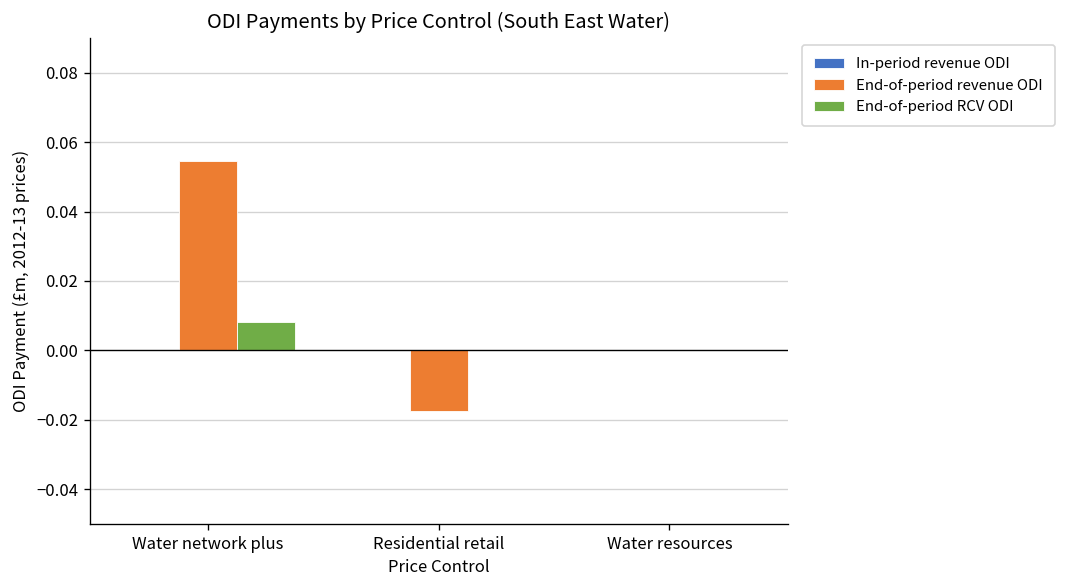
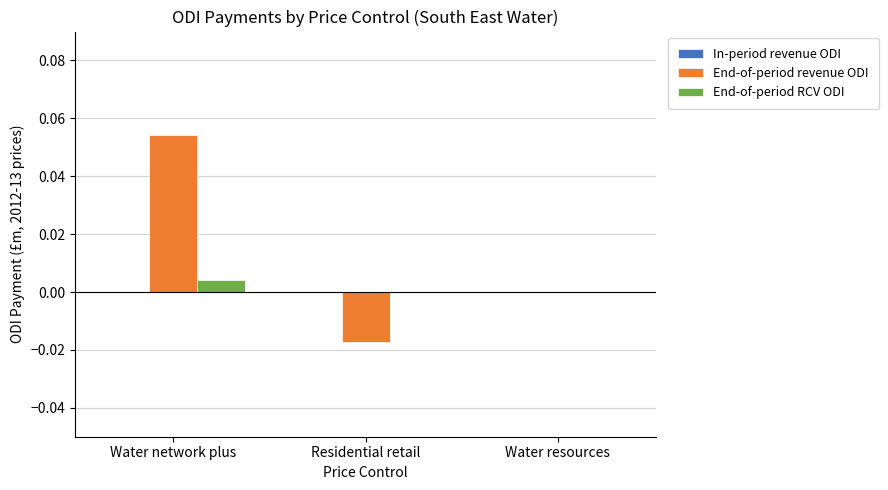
  {
    "In-period revenue ODI": {
      "Water network plus": 0.000,
      "Residential retail": 0.000,
      "Water resources": 0.000
    },
    "End-of-period revenue ODI": {
      "Water network plus": 0.054,
      "Residential retail": -0.017,
      "Water resources": 0.000
    },
    "End-of-period RCV ODI": {
-     "Water network plus": 0.008,
+     "Water network plus": 0.004,
      "Residential retail": 0.000,
      "Water resources": 0.000
    }
  }
